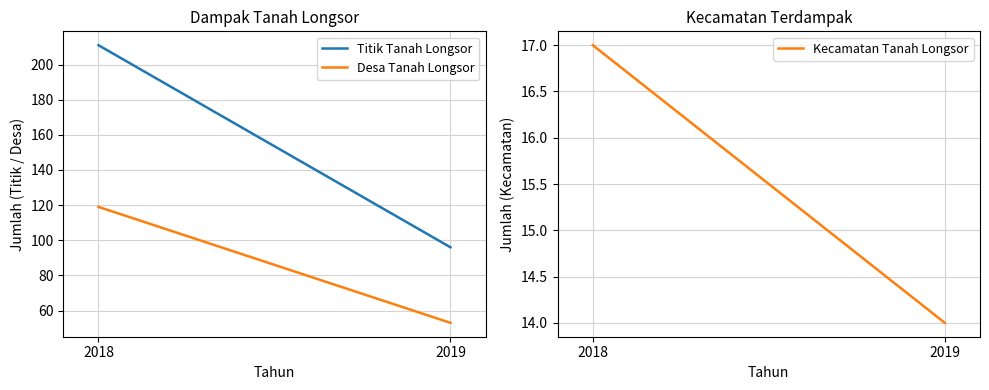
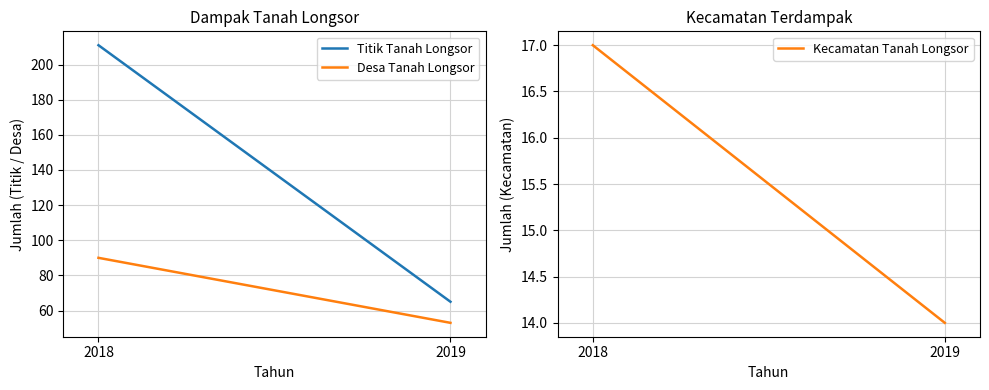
  {
    "Dampak Tanah Longsor": {
      "Titik Tanah Longsor": {
        "2018": 211,
-       "2019": 96
+       "2019": 65
      },
      "Desa Tanah Longsor": {
-       "2018": 119,
+       "2018": 90,
        "2019": 53
      }
    },
    "Kecamatan Terdampak": {
      "2018": 17.0,
      "2019": 14.0
    }
  }
